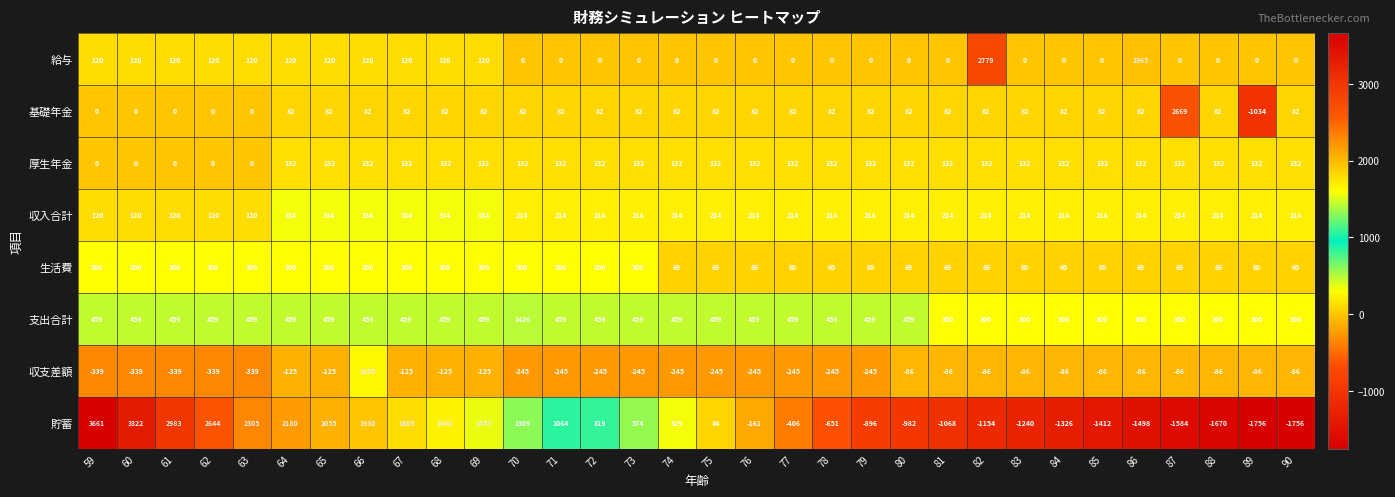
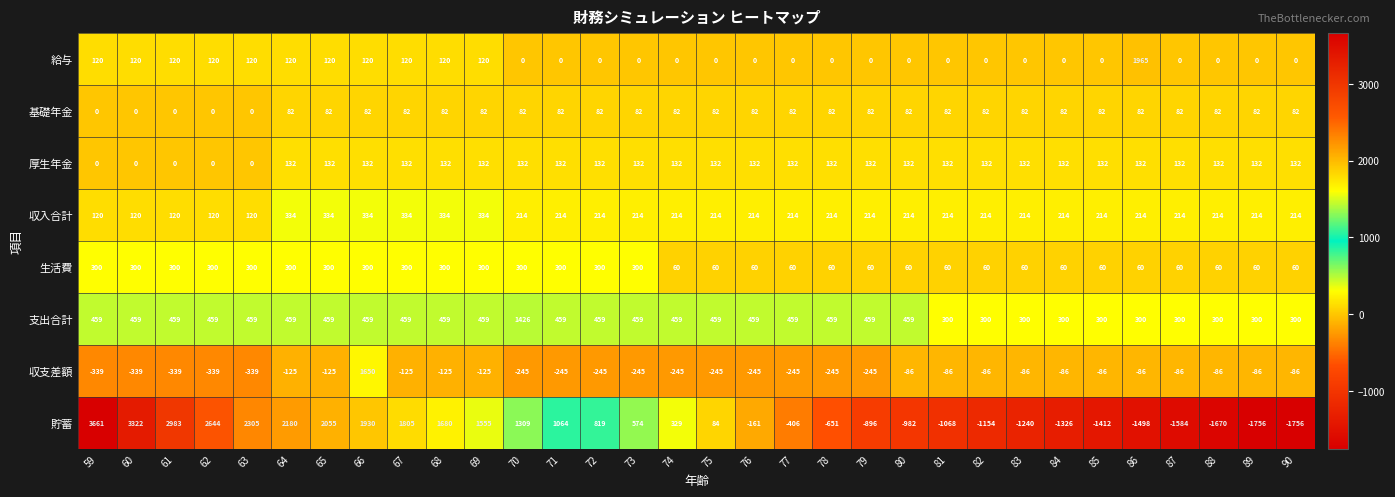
  {
    "給与": {
      "59": 120,
      "60": 120,
      "61": 120,
      "62": 120,
      "63": 120,
      "64": 120,
      "65": 120,
      "66": 120,
      "67": 120,
      "68": 120,
      "69": 120,
      "70": 0,
      "71": 0,
      "72": 0,
      "73": 0,
      "74": 0,
      "75": 0,
      "76": 0,
      "77": 0,
      "78": 0,
      "79": 0,
      "80": 0,
      "81": 0,
-     "82": 2779,
+     "82": 0,
      "83": 0,
      "84": 0,
      "85": 0,
      "86": 1965,
      "87": 0,
      "88": 0,
      "89": 0,
      "90": 0
    },
    "基礎年金": {
      "59": 0,
      "60": 0,
      "61": 0,
      "62": 0,
      "63": 0,
      "64": 82,
      "65": 82,
      "66": 82,
      "67": 82,
      "68": 82,
      "69": 82,
      "70": 82,
      "71": 82,
      "72": 82,
      "73": 82,
      "74": 82,
      "75": 82,
      "76": 82,
      "77": 82,
      "78": 82,
      "79": 82,
      "80": 82,
      "81": 82,
      "82": 82,
      "83": 82,
      "84": 82,
      "85": 82,
      "86": 82,
-     "87": 2669,
+     "87": 82,
      "88": 82,
-     "89": -1034,
+     "89": 82,
      "90": 82
    }
  }
